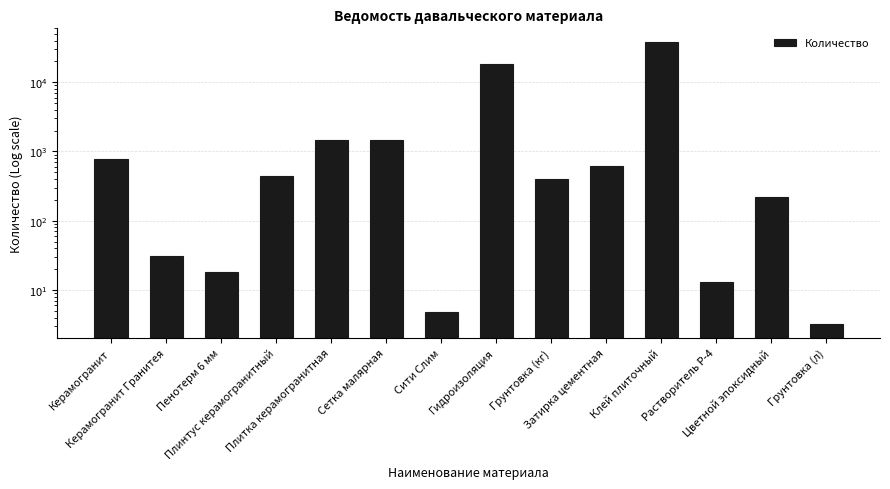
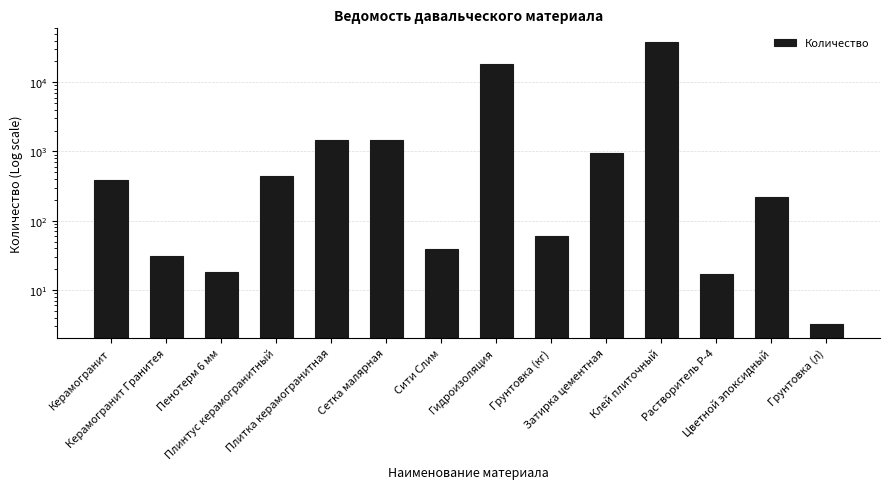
  {
-   "Керамогранит": 800,
+   "Керамогранит": 400,
    "Керамогранит Гранитея": 30,
    "Пенотерм 6 мм": 18,
    "Плинтус керамогранитный": 400,
    "Плитка керамогранитная": 1500,
    "Сетка малярная": 1500,
-   "Сити Слим": 5,
+   "Сити Слим": 40,
    "Гидроизоляция": 19000,
-   "Грунтовка (кг)": 400,
-   "Затирка цементная": 600,
+   "Грунтовка (кг)": 60,
+   "Затирка цементная": 900,
    "Клей плиточный": 40000,
-   "Растворитель Р-4": 13,
+   "Растворитель Р-4": 17,
    "Цветной эпоксидный": 220,
    "Грунтовка (л)": 3
  }
